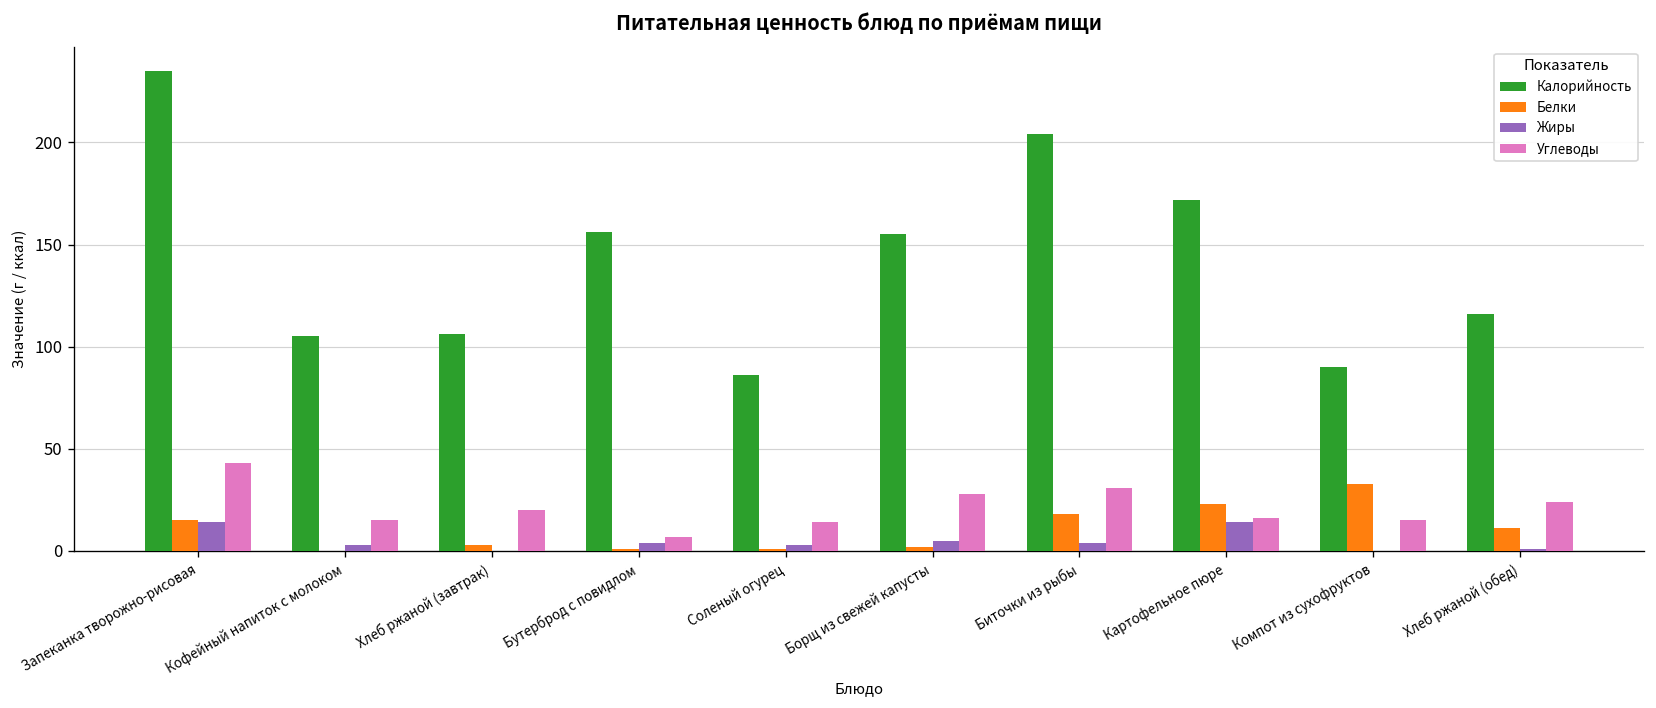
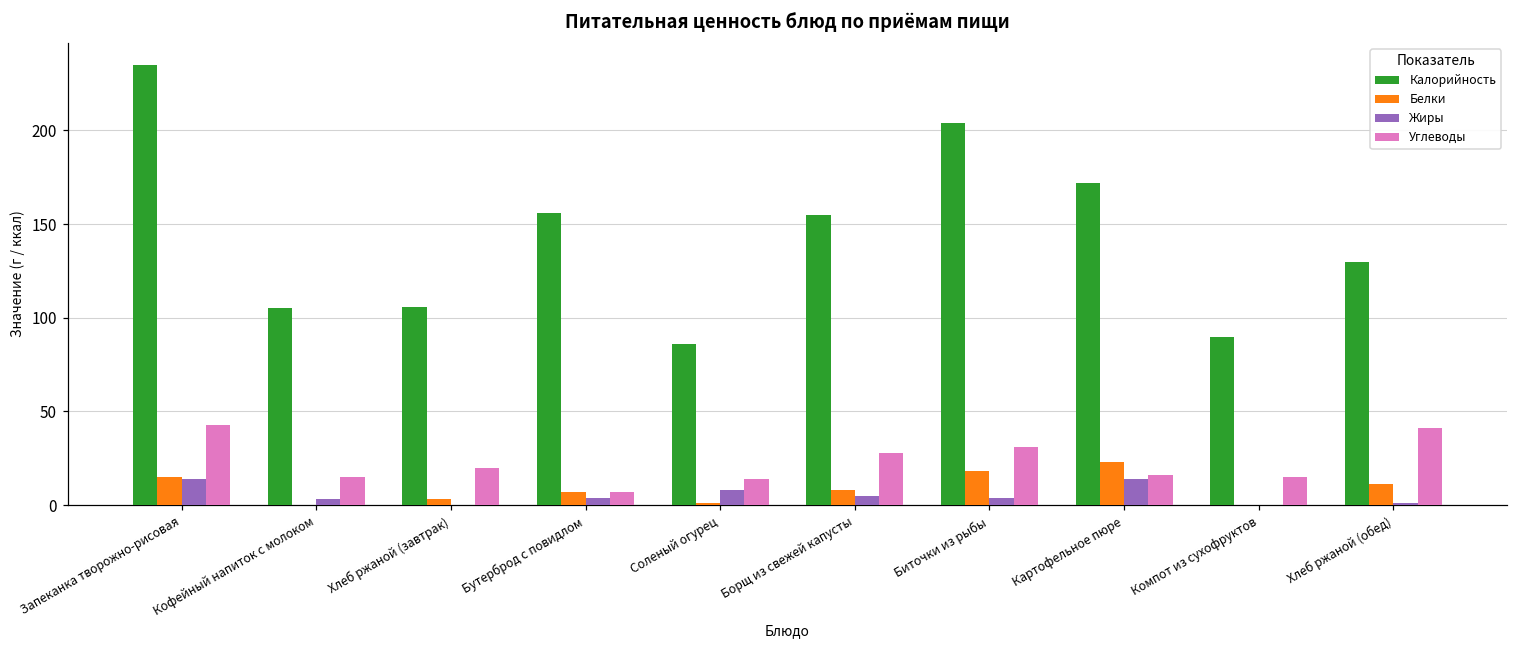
  {
    "Калорийность": {
      "Запеканка творожно-рисовая": 235,
      "Кофейный напиток с молоком": 105,
      "Хлеб ржаной (завтрак)": 106,
      "Бутерброд с повидлом": 156,
      "Соленый огурец": 86,
      "Борщ из свежей капусты": 155,
      "Биточки из рыбы": 204,
      "Картофельное пюре": 172,
      "Компот из сухофруктов": 90,
-     "Хлеб ржаной (обед)": 116
+     "Хлеб ржаной (обед)": 130
    },
    "Белки": {
      "Запеканка творожно-рисовая": 15,
      "Кофейный напиток с молоком": 0,
      "Хлеб ржаной (завтрак)": 3,
-     "Бутерброд с повидлом": 1,
-     "Борщ из свежей капусты": 2,
+     "Бутерброд с повидлом": 7,
+     "Борщ из свежей капусты": 8,
      "Биточки из рыбы": 18,
      "Картофельное пюре": 23,
-     "Компот из сухофруктов": 33,
+     "Компот из сухофруктов": 0,
      "Хлеб ржаной (обед)": 11
    },
    "Жиры": {
      "Запеканка творожно-рисовая": 14,
      "Кофейный напиток с молоком": 3,
      "Хлеб ржаной (завтрак)": 0,
      "Бутерброд с повидлом": 4,
-     "Соленый огурец": 3,
+     "Соленый огурец": 8,
      "Борщ из свежей капусты": 5,
      "Биточки из рыбы": 4,
      "Картофельное пюре": 14,
      "Компот из сухофруктов": 0
    },
    "Углеводы": {
      "Запеканка творожно-рисовая": 43,
      "Кофейный напиток с молоком": 15,
      "Хлеб ржаной (завтрак)": 20,
      "Бутерброд с повидлом": 7,
      "Соленый огурец": 14,
      "Борщ из свежей капусты": 28,
      "Биточки из рыбы": 31,
      "Картофельное пюре": 16,
      "Компот из сухофруктов": 15,
-     "Хлеб ржаной (обед)": 24
+     "Хлеб ржаной (обед)": 41
    }
  }
